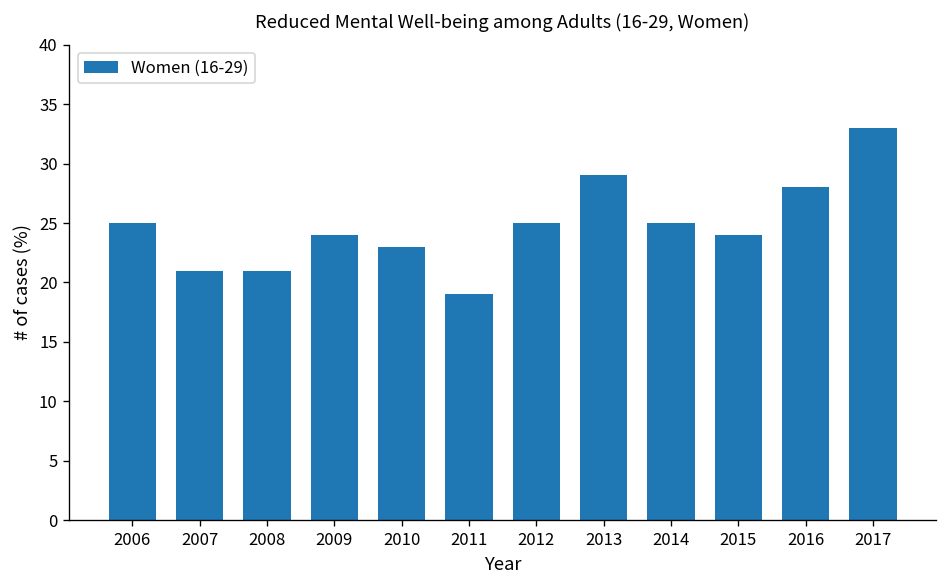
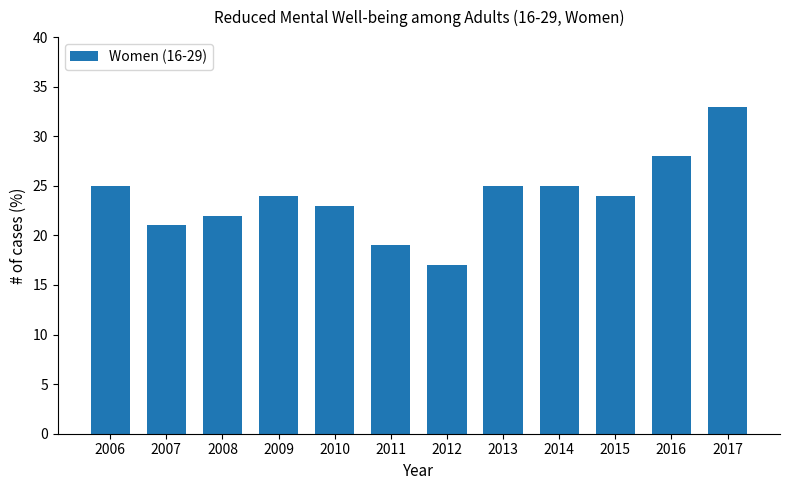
  {
    "2006": 25,
    "2007": 21,
-   "2008": 21,
+   "2008": 22,
    "2009": 24,
    "2010": 23,
    "2011": 19,
-   "2012": 25,
-   "2013": 29,
+   "2012": 17,
+   "2013": 25,
    "2014": 25,
    "2015": 24,
    "2016": 28,
    "2017": 33
  }
